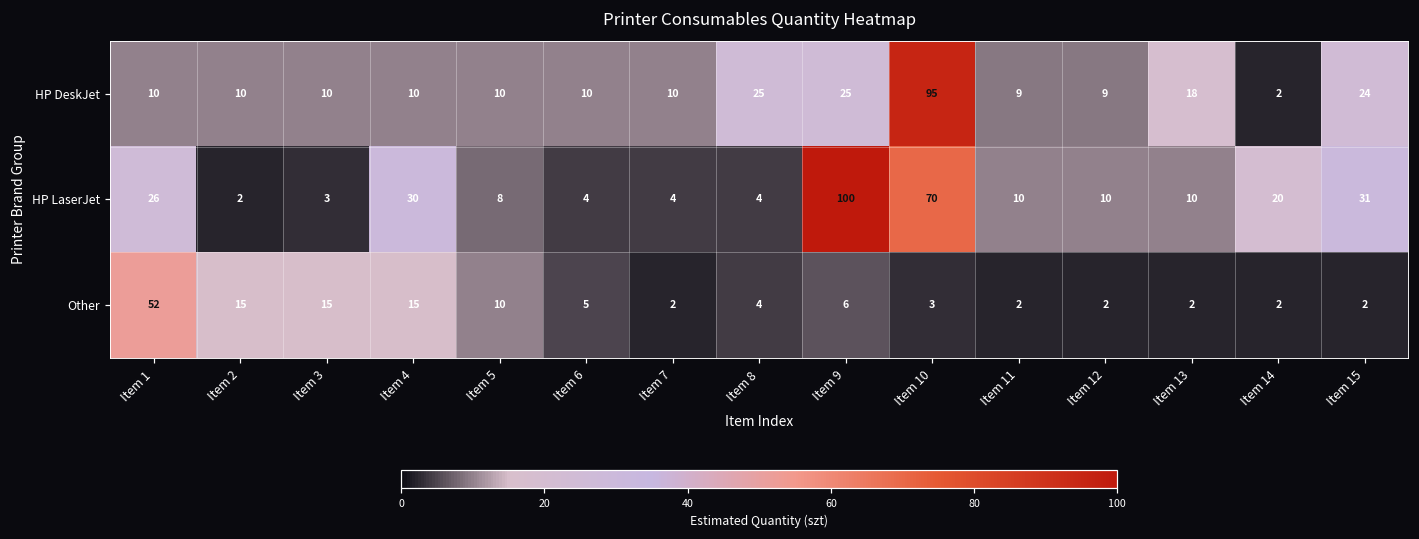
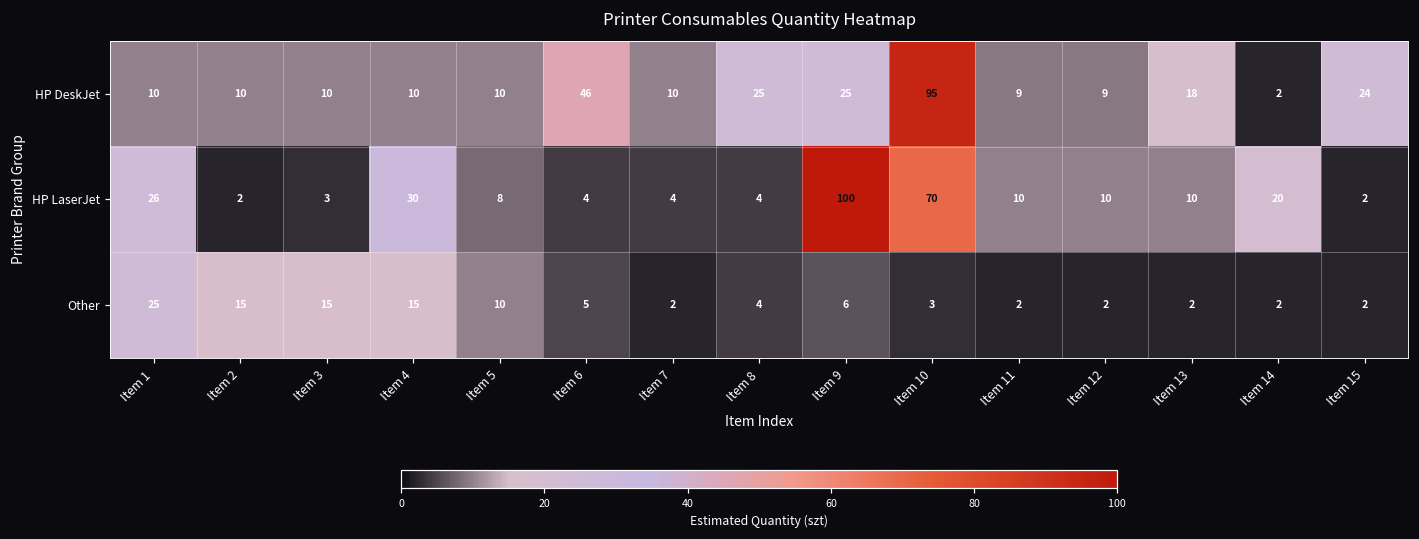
  {
    "HP DeskJet": {
      "Item 1": 10,
      "Item 2": 10,
      "Item 3": 10,
      "Item 4": 10,
      "Item 5": 10,
-     "Item 6": 10,
+     "Item 6": 46,
      "Item 7": 10,
      "Item 8": 25,
      "Item 9": 25,
      "Item 10": 95,
      "Item 11": 9,
      "Item 12": 9,
      "Item 13": 18,
      "Item 14": 2,
      "Item 15": 24
    },
    "HP LaserJet": {
      "Item 1": 26,
      "Item 2": 2,
      "Item 3": 3,
      "Item 4": 30,
      "Item 5": 8,
      "Item 6": 4,
      "Item 7": 4,
      "Item 8": 4,
      "Item 9": 100,
      "Item 10": 70,
      "Item 11": 10,
      "Item 12": 10,
      "Item 13": 10,
      "Item 14": 20,
-     "Item 15": 31
+     "Item 15": 2
    },
    "Other": {
-     "Item 1": 52,
+     "Item 1": 25,
      "Item 2": 15,
      "Item 3": 15,
      "Item 4": 15,
      "Item 5": 10,
      "Item 6": 5,
      "Item 7": 2,
      "Item 8": 4,
      "Item 9": 6,
      "Item 10": 3,
      "Item 11": 2,
      "Item 12": 2,
      "Item 13": 2,
      "Item 14": 2,
      "Item 15": 2
    }
  }
